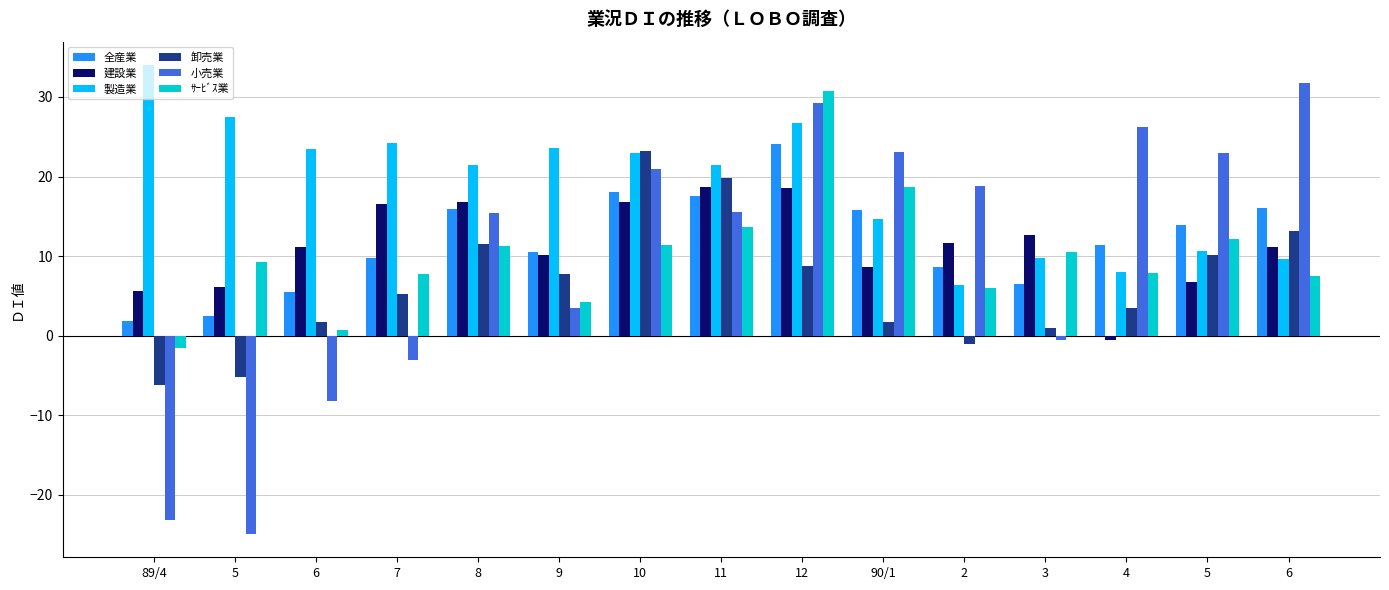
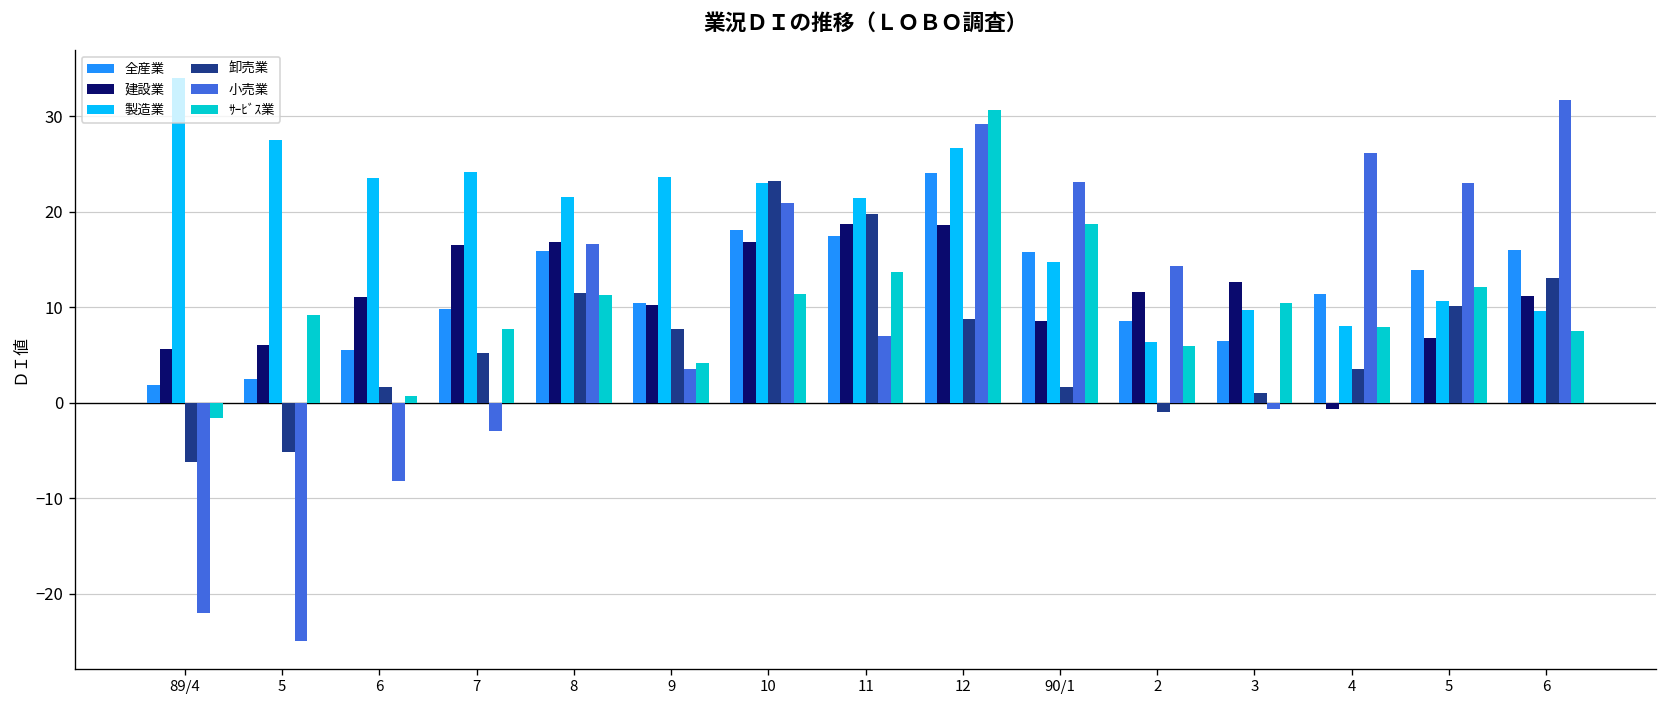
  {
    "小売業": {
-     "89/4": -23,
+     "89/4": -22,
      "7": -3,
-     "8": 15,
+     "8": 17,
      "9": 4,
      "10": 21,
-     "11": 16,
+     "11": 7,
      "12": 29,
      "90/1": 23,
-     "2": 19,
+     "2": 14,
      "3": -1,
      "4": 26
    }
  }
